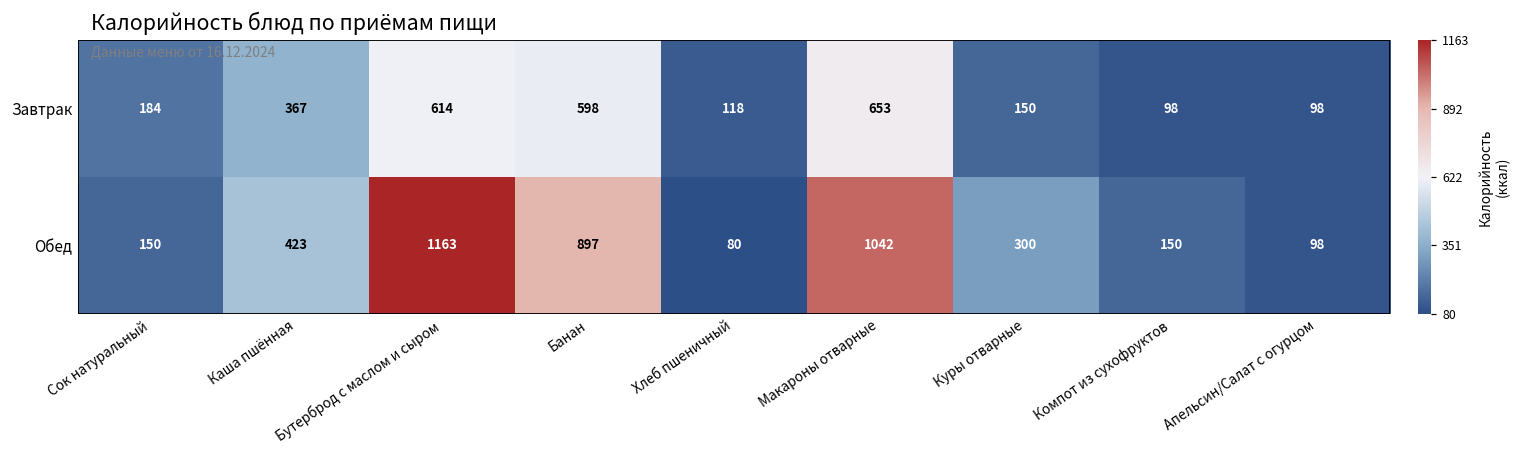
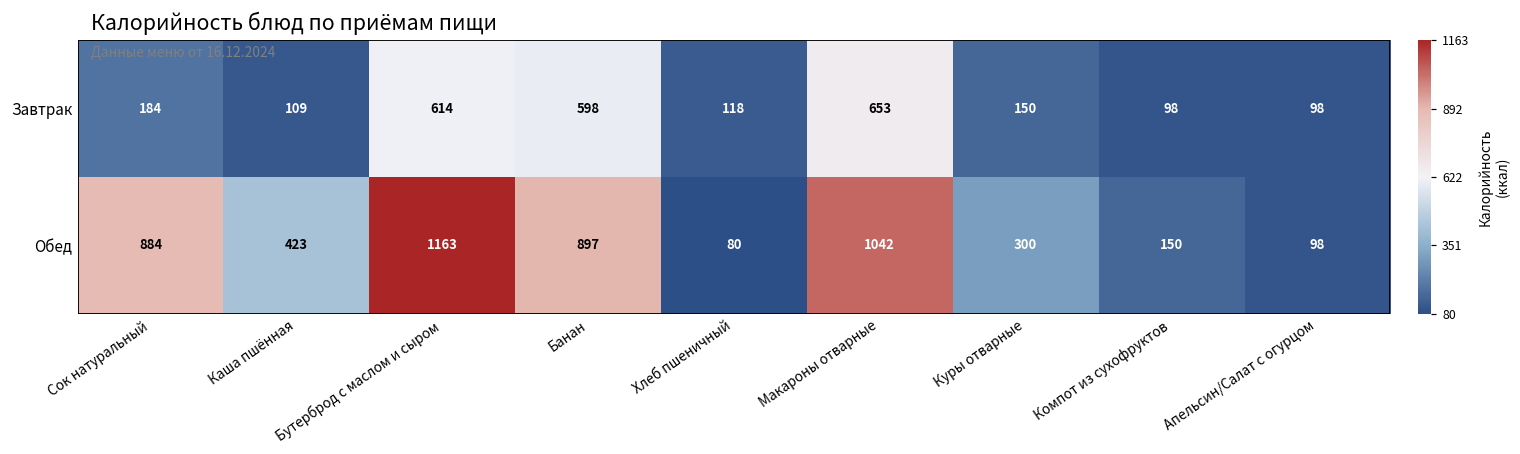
  {
    "Завтрак": {
      "Сок натуральный": 184,
-     "Каша пшённая": 367,
+     "Каша пшённая": 109,
      "Бутерброд с маслом и сыром": 614,
      "Банан": 598,
      "Хлеб пшеничный": 118,
      "Макароны отварные": 653,
      "Куры отварные": 150,
      "Компот из сухофруктов": 98,
      "Апельсин/Салат с огурцом": 98
    },
    "Обед": {
-     "Сок натуральный": 150,
+     "Сок натуральный": 884,
      "Каша пшённая": 423,
      "Бутерброд с маслом и сыром": 1163,
      "Банан": 897,
      "Хлеб пшеничный": 80,
      "Макароны отварные": 1042,
      "Куры отварные": 300,
      "Компот из сухофруктов": 150,
      "Апельсин/Салат с огурцом": 98
    }
  }
